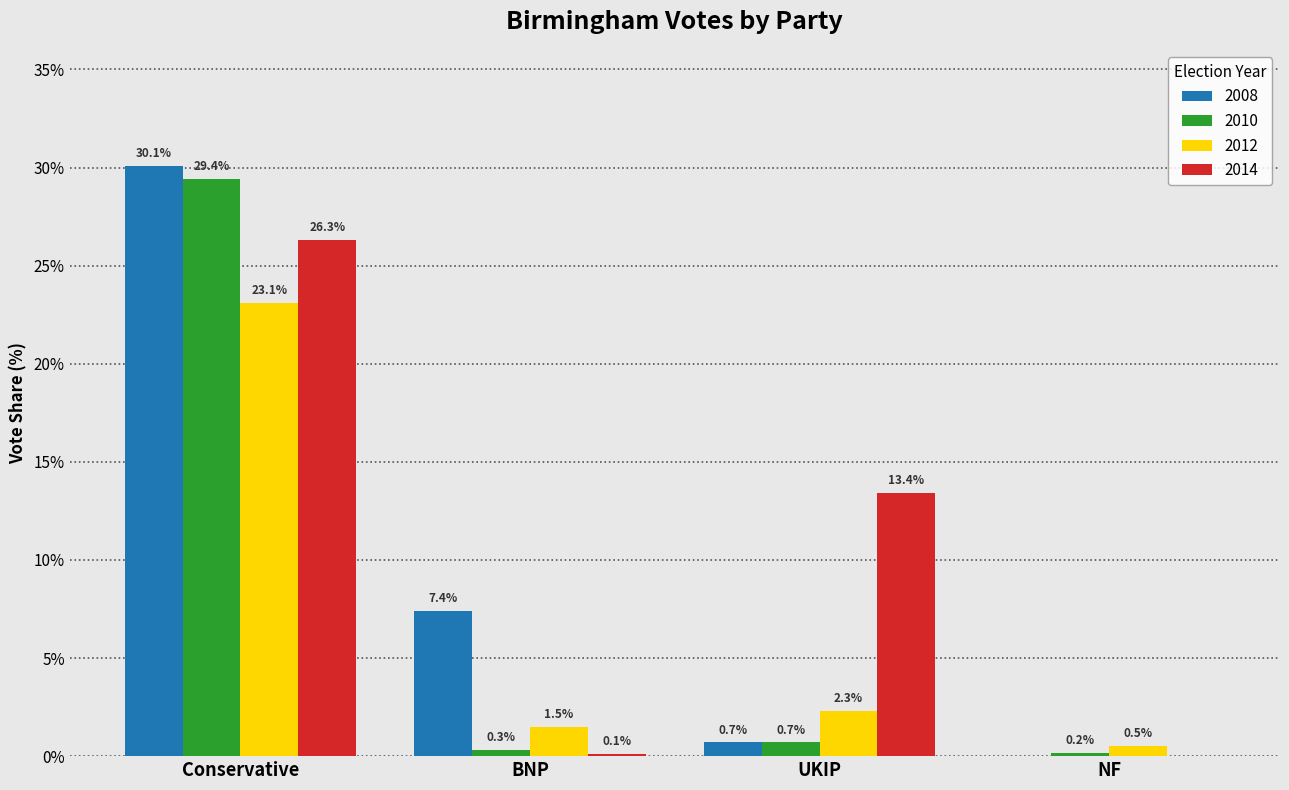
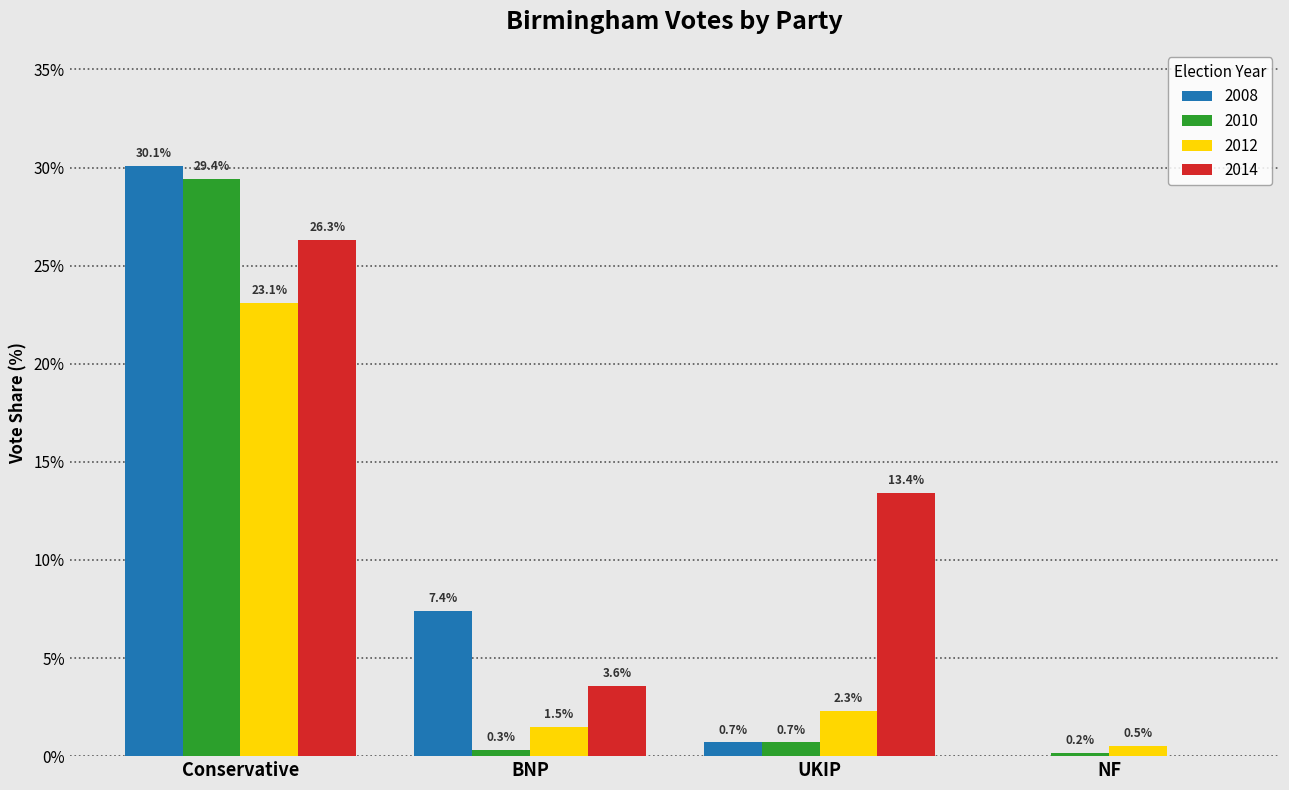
  {
    "2008": {
      "Conservative": "30.1%",
      "BNP": "7.4%",
      "UKIP": "0.7%"
    },
    "2010": {
      "Conservative": "29.4%",
      "BNP": "0.3%",
      "UKIP": "0.7%",
      "NF": "0.2%"
    },
    "2012": {
      "Conservative": "23.1%",
      "BNP": "1.5%",
      "UKIP": "2.3%",
      "NF": "0.5%"
    },
    "2014": {
      "Conservative": "26.3%",
-     "BNP": "0.1%",
+     "BNP": "3.6%",
      "UKIP": "13.4%"
    }
  }
